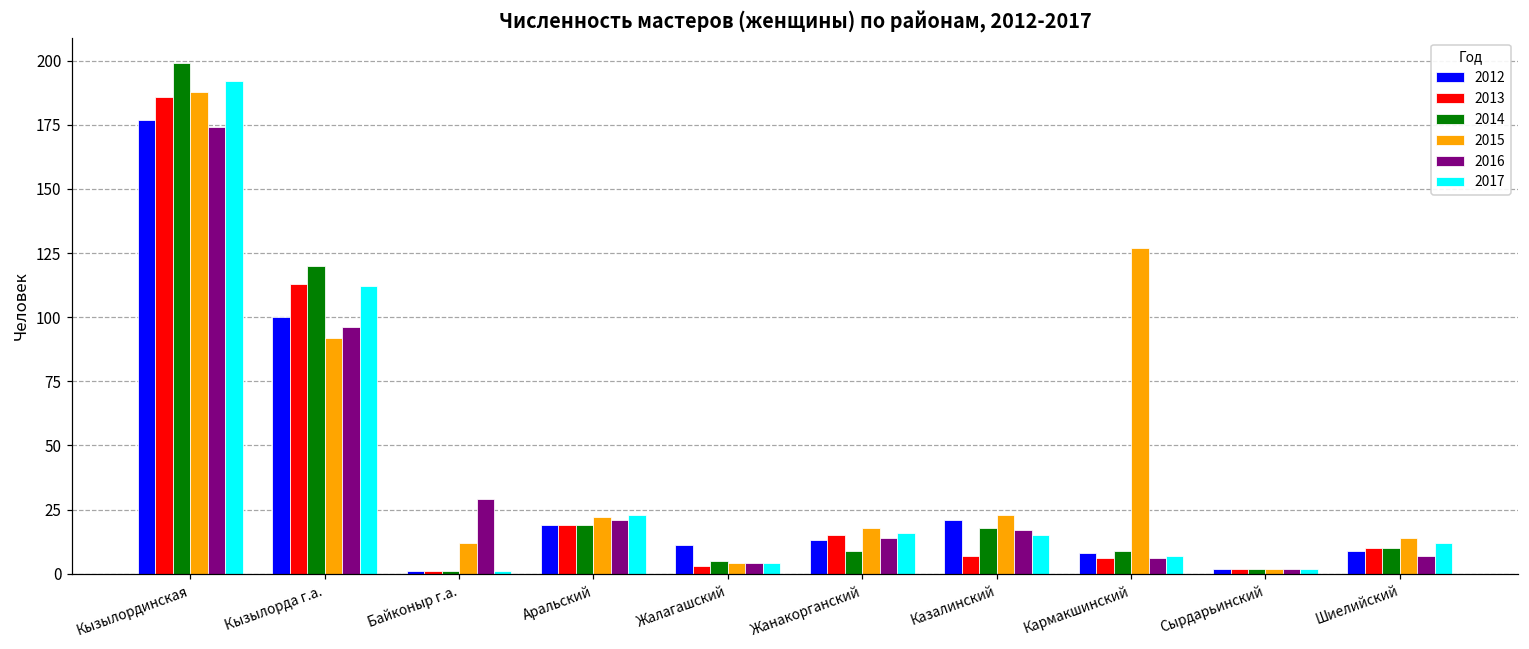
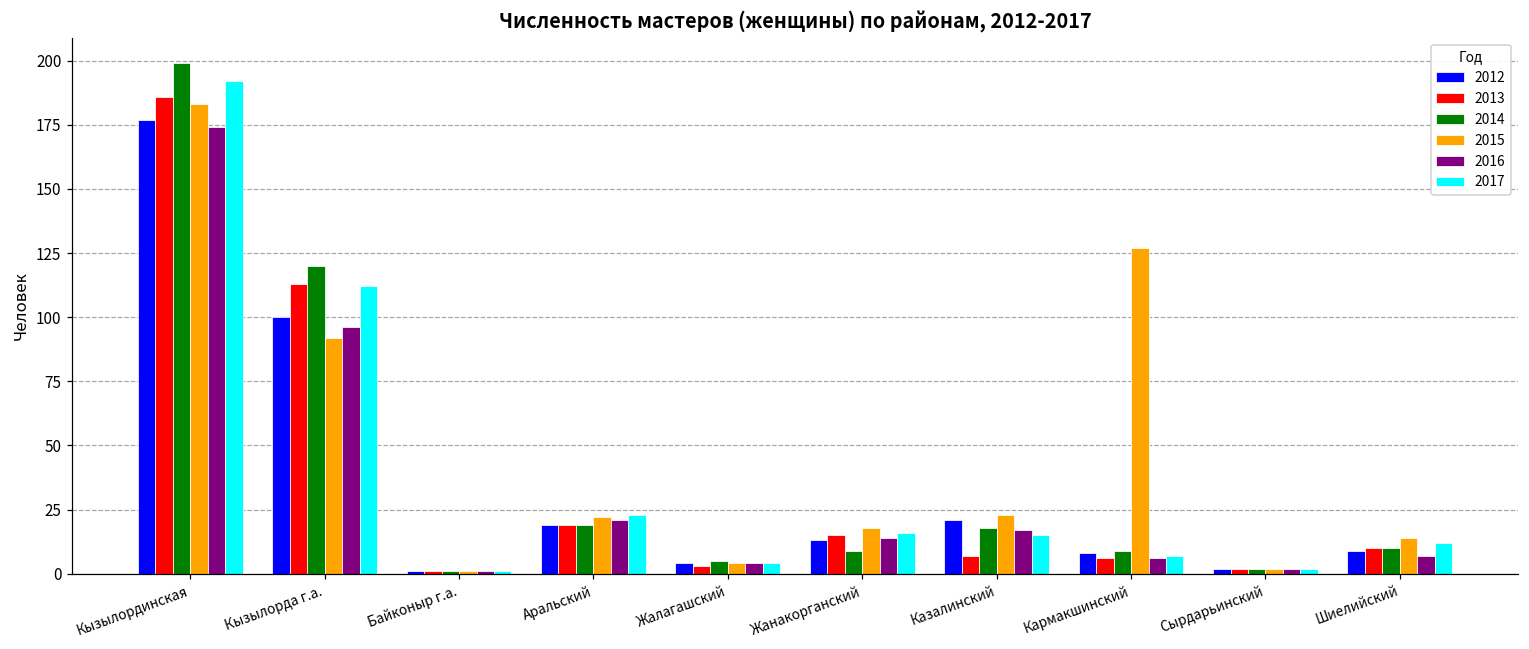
  {
    "2012": {
      "Кызылординская": 177,
      "Кызылорда г.а.": 100,
      "Аральский": 19,
-     "Жалагашский": 11,
+     "Жалагашский": 4,
      "Жанакорганский": 13,
      "Казалинский": 21,
      "Кармакшинский": 8,
      "Сырдарьинский": 2,
      "Шиелийский": 9
    },
    "2013": {
      "Кызылординская": 186,
      "Кызылорда г.а.": 113,
      "Аральский": 19,
      "Жалагашский": 3,
      "Жанакорганский": 15,
      "Казалинский": 7,
      "Кармакшинский": 6,
      "Сырдарьинский": 2,
      "Шиелийский": 10
    },
    "2014": {
      "Кызылординская": 199,
      "Кызылорда г.а.": 120,
      "Аральский": 19,
      "Жалагашский": 5,
      "Жанакорганский": 9,
      "Казалинский": 18,
      "Кармакшинский": 9,
      "Сырдарьинский": 2,
      "Шиелийский": 10
    },
    "2015": {
-     "Кызылординская": 188,
+     "Кызылординская": 183,
      "Кызылорда г.а.": 92,
-     "Байконыр г.а.": 12,
+     "Байконыр г.а.": 1,
      "Аральский": 22,
      "Жалагашский": 4,
      "Жанакорганский": 18,
      "Казалинский": 23,
      "Кармакшинский": 127,
      "Сырдарьинский": 2,
      "Шиелийский": 14
    },
    "2016": {
      "Кызылординская": 174,
      "Кызылорда г.а.": 96,
-     "Байконыр г.а.": 29,
+     "Байконыр г.а.": 1,
      "Аральский": 21,
      "Жалагашский": 4,
      "Жанакорганский": 14,
      "Казалинский": 17,
      "Кармакшинский": 6,
      "Сырдарьинский": 2,
      "Шиелийский": 7
    },
    "2017": {
      "Кызылординская": 192,
      "Кызылорда г.а.": 112,
      "Аральский": 23,
      "Жалагашский": 4,
      "Жанакорганский": 16,
      "Казалинский": 15,
      "Кармакшинский": 7,
      "Сырдарьинский": 2,
      "Шиелийский": 12
    }
  }
